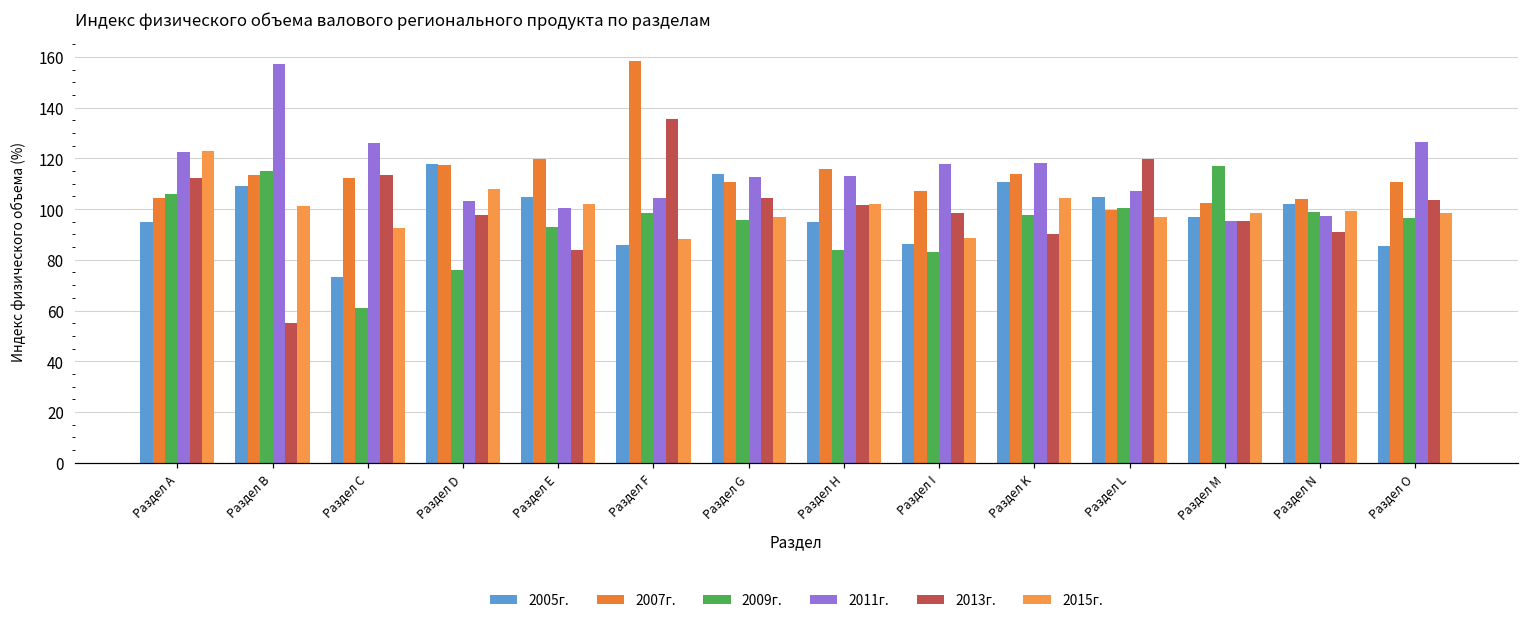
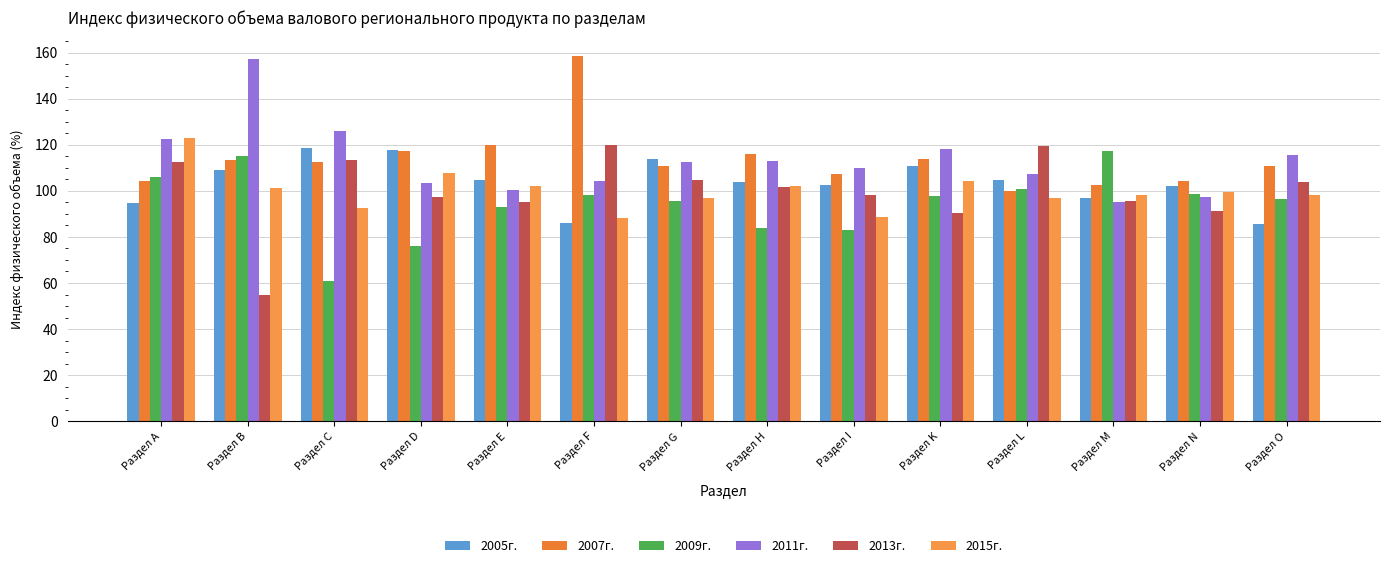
  {
    "2005г.": {
      "Раздел A": 95,
      "Раздел B": 109,
-     "Раздел C": 73,
+     "Раздел C": 118,
      "Раздел D": 118,
      "Раздел E": 105,
      "Раздел F": 86,
      "Раздел G": 114,
-     "Раздел H": 95,
-     "Раздел I": 86,
+     "Раздел H": 104,
+     "Раздел I": 102,
      "Раздел K": 111,
      "Раздел L": 105,
      "Раздел M": 97,
      "Раздел N": 102,
      "Раздел О": 86
    },
    "2009г.": {
      "Раздел A": 106,
      "Раздел B": 115,
      "Раздел C": 61,
      "Раздел D": 76,
      "Раздел E": 93,
      "Раздел F": 98,
      "Раздел G": 96,
      "Раздел H": 84,
      "Раздел I": 83,
      "Раздел K": 98,
      "Раздел L": 101,
      "Раздел M": 117,
      "Раздел N": 99,
      "Раздел О": 96
    },
    "2011г.": {
      "Раздел A": 123,
      "Раздел B": 157,
      "Раздел C": 126,
      "Раздел D": 103,
      "Раздел E": 100,
      "Раздел F": 104,
      "Раздел G": 113,
      "Раздел H": 113,
-     "Раздел I": 118,
+     "Раздел I": 110,
      "Раздел K": 118,
      "Раздел L": 107,
      "Раздел M": 95,
      "Раздел N": 97,
-     "Раздел О": 126
+     "Раздел О": 116
    },
    "2013г.": {
      "Раздел A": 112,
      "Раздел B": 55,
      "Раздел C": 113,
      "Раздел D": 98,
-     "Раздел E": 84,
-     "Раздел F": 136,
+     "Раздел E": 95,
+     "Раздел F": 120,
      "Раздел G": 105,
      "Раздел H": 102,
      "Раздел I": 98,
      "Раздел K": 90,
      "Раздел L": 120,
      "Раздел M": 95,
      "Раздел N": 91,
      "Раздел О": 104
    }
  }
